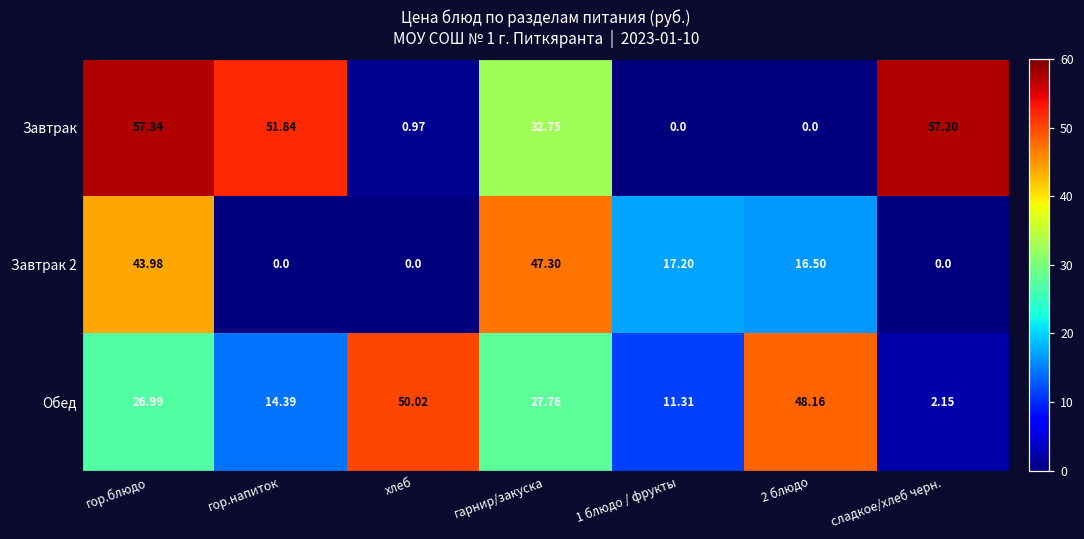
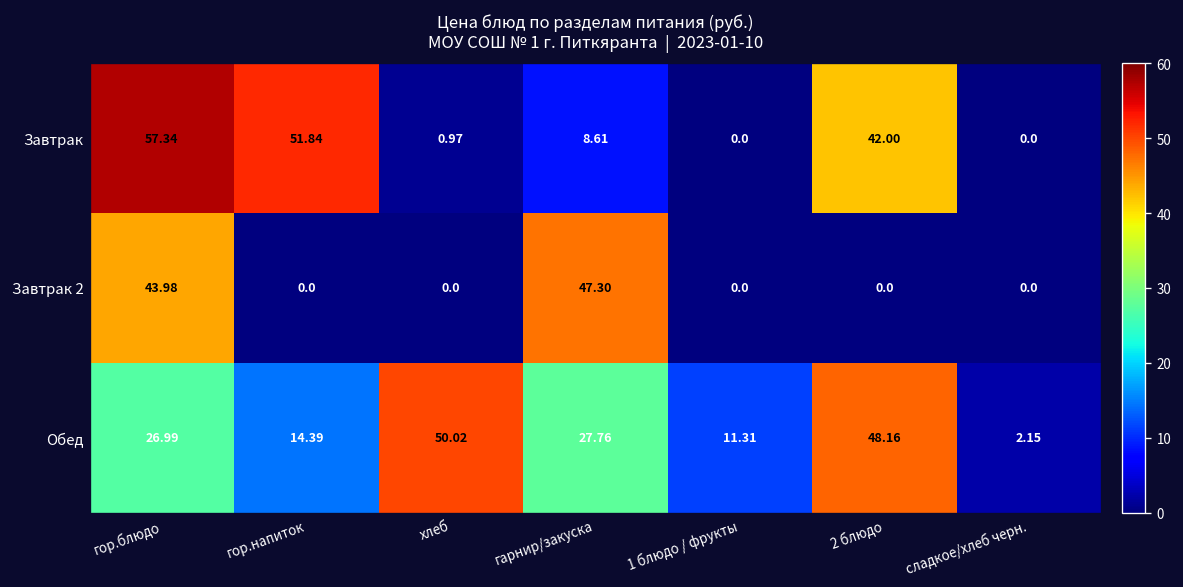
  {
    "Завтрак": {
      "гор.блюдо": 57.34,
      "гор.напиток": 51.84,
      "хлеб": 0.97,
-     "гарнир/закуска": 32.75,
+     "гарнир/закуска": 8.61,
      "1 блюдо / фрукты": 0.0,
-     "2 блюдо": 0.0,
-     "сладкое/хлеб черн.": 57.20
+     "2 блюдо": 42.00,
+     "сладкое/хлеб черн.": 0.0
    },
    "Завтрак 2": {
      "гор.блюдо": 43.98,
      "гор.напиток": 0.0,
      "хлеб": 0.0,
      "гарнир/закуска": 47.30,
-     "1 блюдо / фрукты": 17.20,
-     "2 блюдо": 16.50,
+     "1 блюдо / фрукты": 0.0,
+     "2 блюдо": 0.0,
      "сладкое/хлеб черн.": 0.0
    },
    "Обед": {
      "гор.блюдо": 26.99,
      "гор.напиток": 14.39,
      "хлеб": 50.02,
      "гарнир/закуска": 27.76,
      "1 блюдо / фрукты": 11.31,
      "2 блюдо": 48.16,
      "сладкое/хлеб черн.": 2.15
    }
  }
